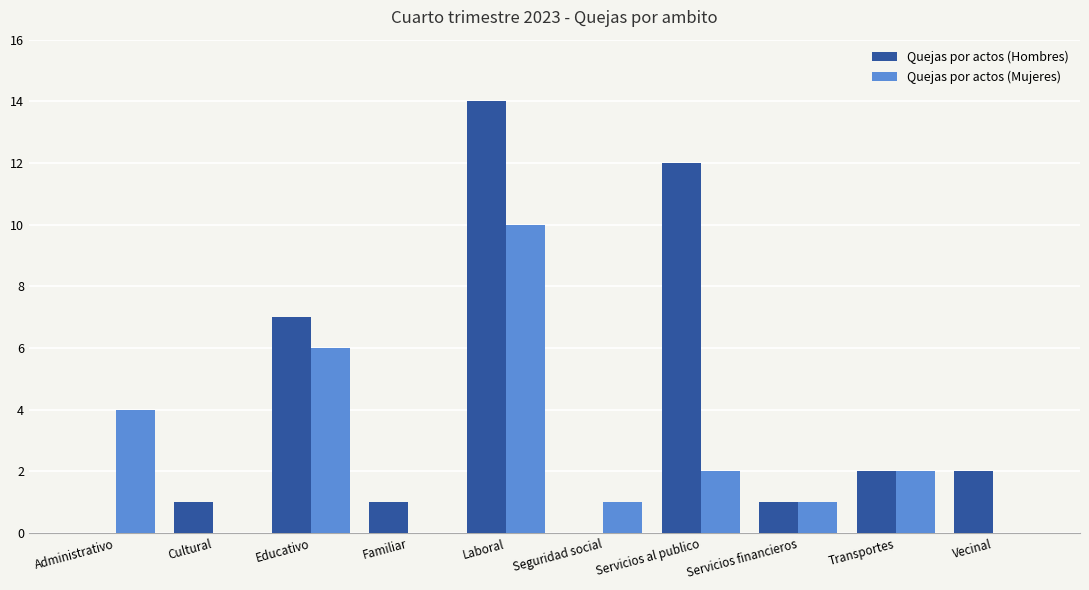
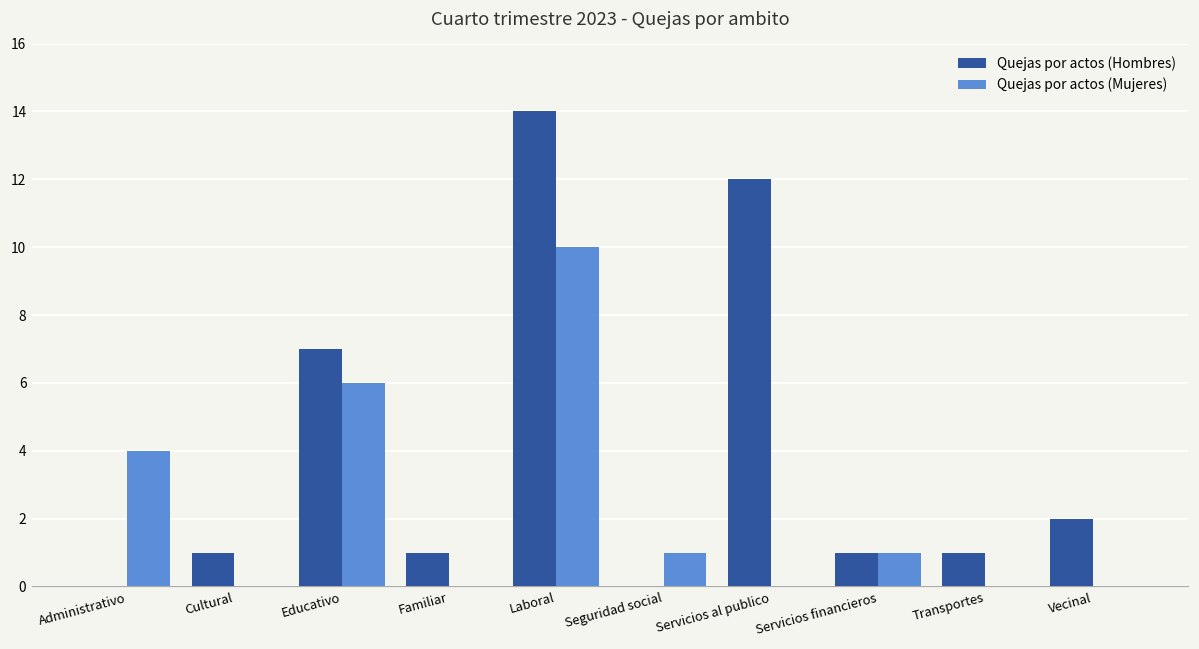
  {
    "Quejas por actos (Hombres)": {
      "Administrativo": 0,
      "Cultural": 1,
      "Educativo": 7,
      "Familiar": 1,
      "Laboral": 14,
      "Seguridad social": 0,
      "Servicios al publico": 12,
      "Servicios financieros": 1,
-     "Transportes": 2,
+     "Transportes": 1,
      "Vecinal": 2
    },
    "Quejas por actos (Mujeres)": {
      "Administrativo": 4,
      "Cultural": 0,
      "Educativo": 6,
      "Familiar": 0,
      "Laboral": 10,
      "Seguridad social": 1,
-     "Servicios al publico": 2,
+     "Servicios al publico": 0,
      "Servicios financieros": 1,
-     "Transportes": 2,
+     "Transportes": 0,
      "Vecinal": 0
    }
  }
